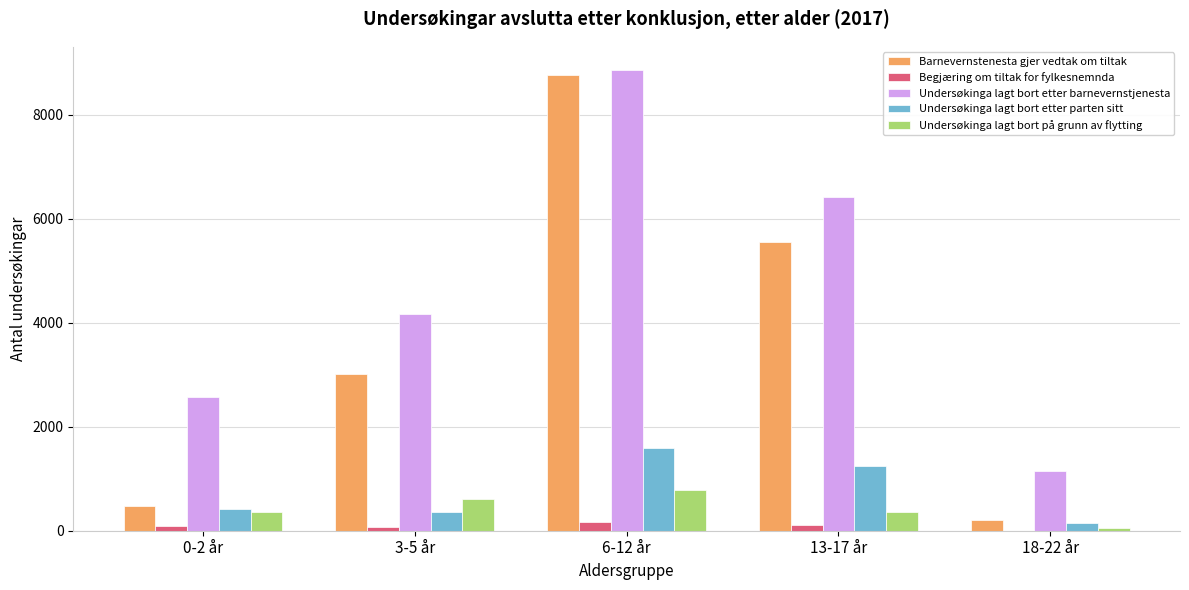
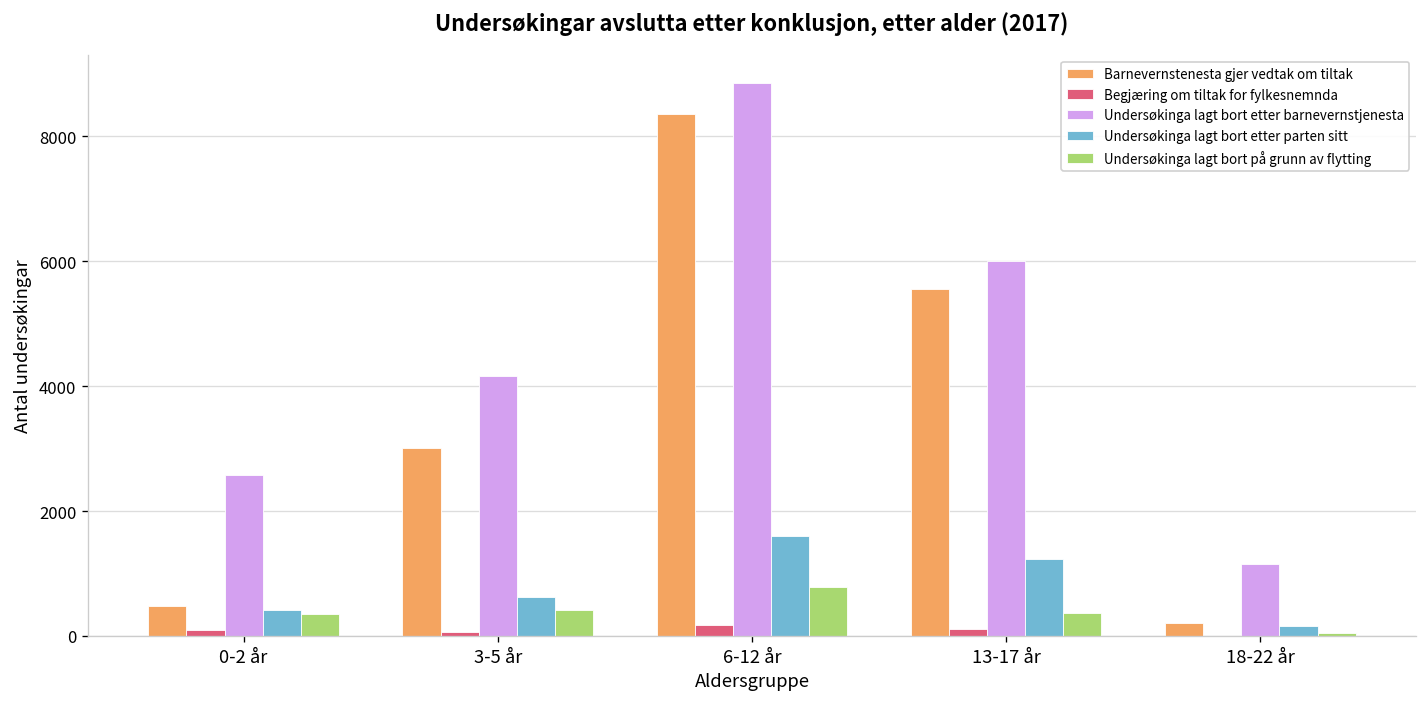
  {
    "Barnevernstenesta gjer vedtak om tiltak": {
      "0-2 år": 500,
      "3-5 år": 3000,
-     "6-12 år": 8800,
+     "6-12 år": 8400,
      "13-17 år": 5600,
      "18-22 år": 200
    },
    "Begjæring om tiltak for fylkesnemnda": {
      "0-2 år": 100,
      "3-5 år": 100,
      "6-12 år": 200,
      "13-17 år": 100
    },
    "Undersøkinga lagt bort etter barnevernstjenesta": {
      "0-2 år": 2600,
      "3-5 år": 4200,
      "6-12 år": 8900,
-     "13-17 år": 6400,
+     "13-17 år": 6000,
      "18-22 år": 1200
    },
    "Undersøkinga lagt bort etter parten sitt": {
      "0-2 år": 400,
-     "3-5 år": 400,
+     "3-5 år": 600,
      "6-12 år": 1600,
      "13-17 år": 1200,
      "18-22 år": 200
    },
    "Undersøkinga lagt bort på grunn av flytting": {
      "0-2 år": 400,
-     "3-5 år": 600,
+     "3-5 år": 400,
      "6-12 år": 800,
      "13-17 år": 400
    }
  }
